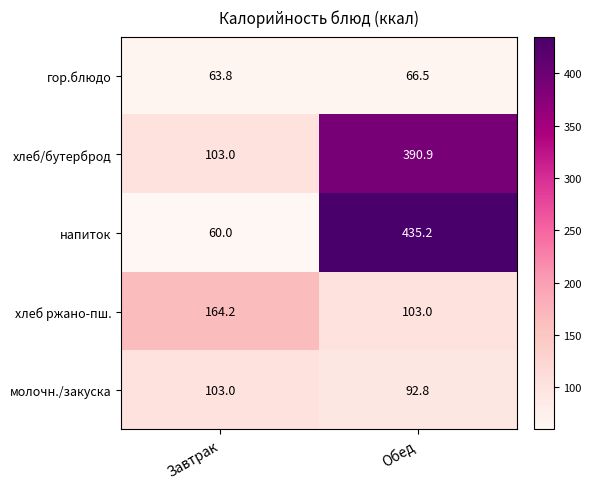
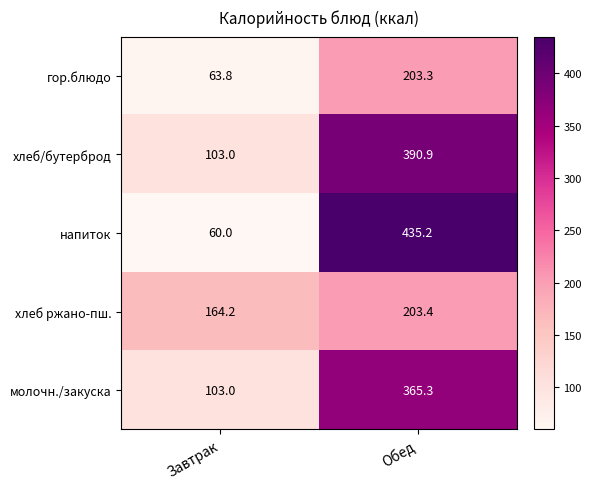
  {
    "гор.блюдо": {
      "Завтрак": 63.8,
-     "Обед": 66.5
+     "Обед": 203.3
    },
    "хлеб/бутерброд": {
      "Завтрак": 103.0,
      "Обед": 390.9
    },
    "напиток": {
      "Завтрак": 60.0,
      "Обед": 435.2
    },
    "хлеб ржано-пш.": {
      "Завтрак": 164.2,
-     "Обед": 103.0
+     "Обед": 203.4
    },
    "молочн./закуска": {
      "Завтрак": 103.0,
-     "Обед": 92.8
+     "Обед": 365.3
    }
  }
